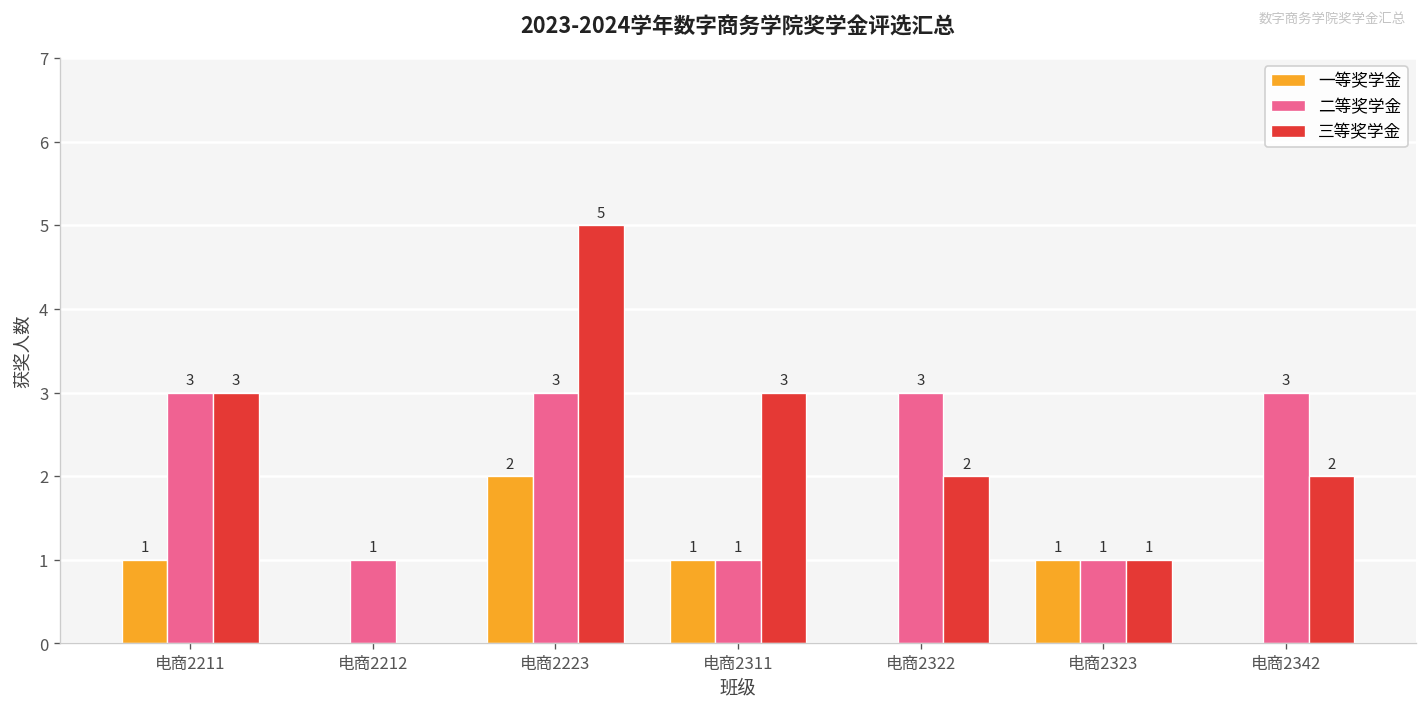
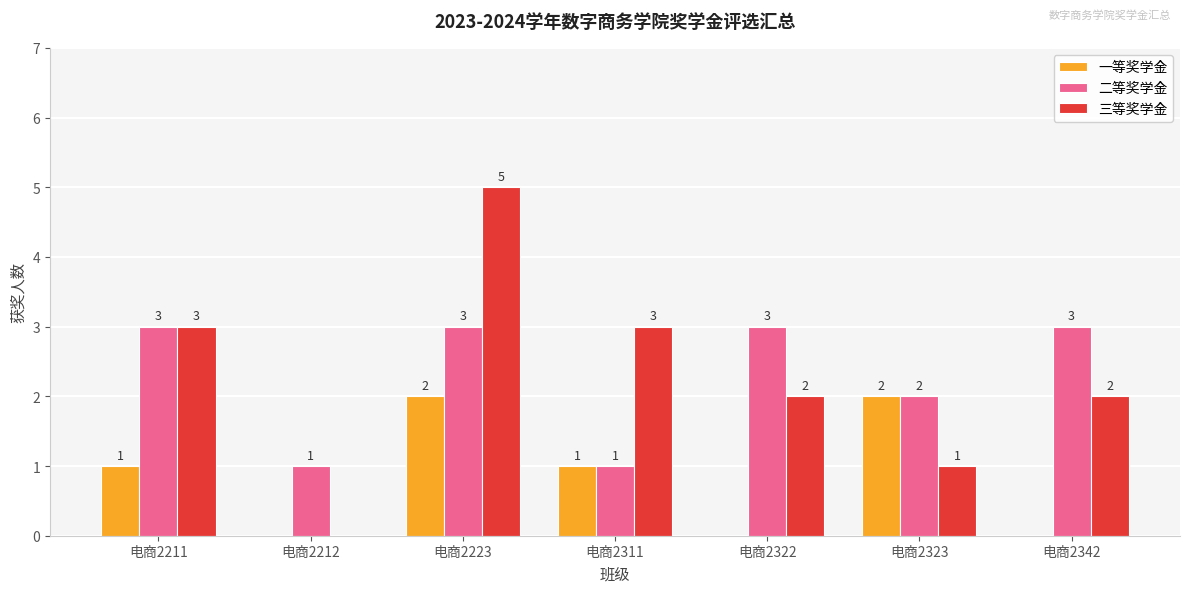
  {
    "一等奖学金": {
      "电商2211": 1,
      "电商2223": 2,
      "电商2311": 1,
-     "电商2323": 1
+     "电商2323": 2
    },
    "二等奖学金": {
      "电商2211": 3,
      "电商2212": 1,
      "电商2223": 3,
      "电商2311": 1,
      "电商2322": 3,
-     "电商2323": 1,
+     "电商2323": 2,
      "电商2342": 3
    },
    "三等奖学金": {
      "电商2211": 3,
      "电商2223": 5,
      "电商2311": 3,
      "电商2322": 2,
      "电商2323": 1,
      "电商2342": 2
    }
  }
